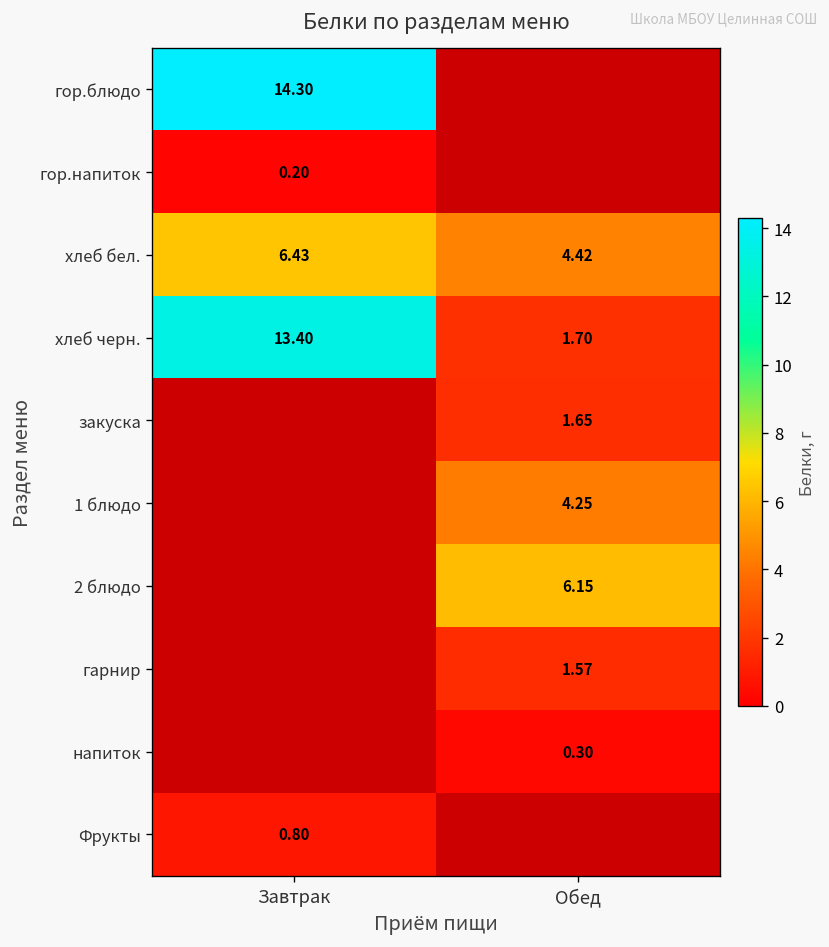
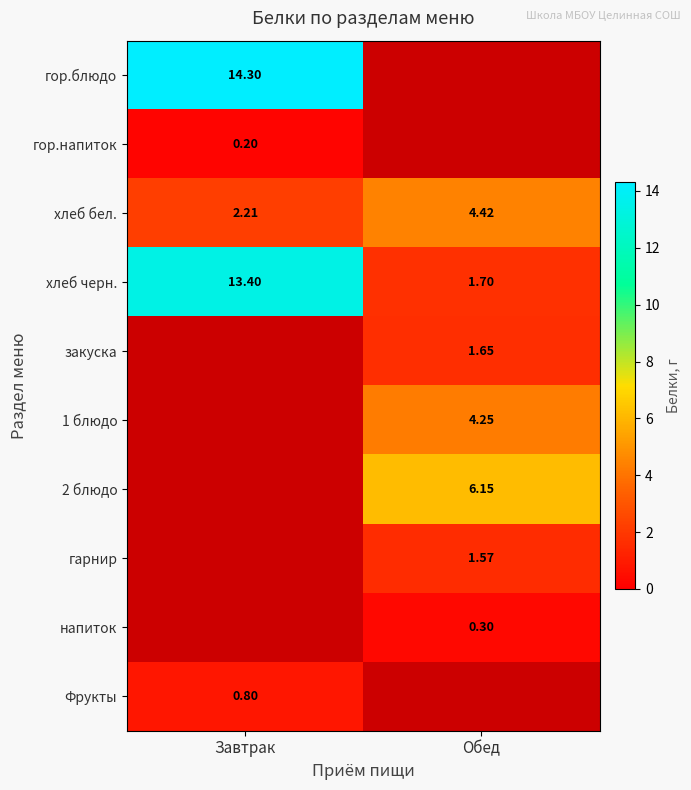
  {
    "гор.блюдо": {
      "Завтрак": 14.30
    },
    "гор.напиток": {
      "Завтрак": 0.20
    },
    "хлеб бел.": {
-     "Завтрак": 6.43,
+     "Завтрак": 2.21,
      "Обед": 4.42
    },
    "хлеб черн.": {
      "Завтрак": 13.40,
      "Обед": 1.70
    },
    "закуска": {
      "Обед": 1.65
    },
    "1 блюдо": {
      "Обед": 4.25
    },
    "2 блюдо": {
      "Обед": 6.15
    },
    "гарнир": {
      "Обед": 1.57
    },
    "напиток": {
      "Обед": 0.30
    },
    "Фрукты": {
      "Завтрак": 0.80
    }
  }
